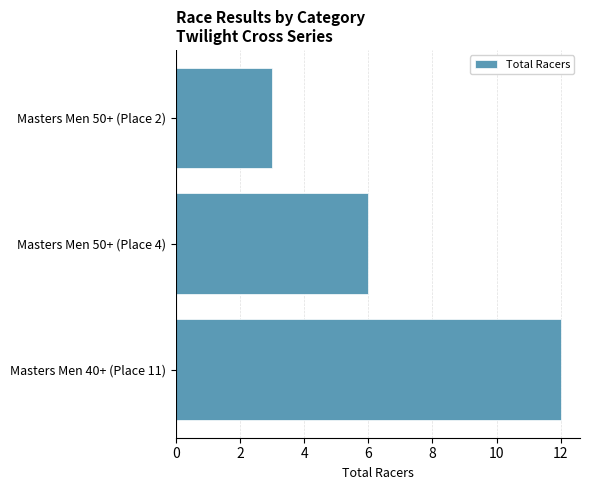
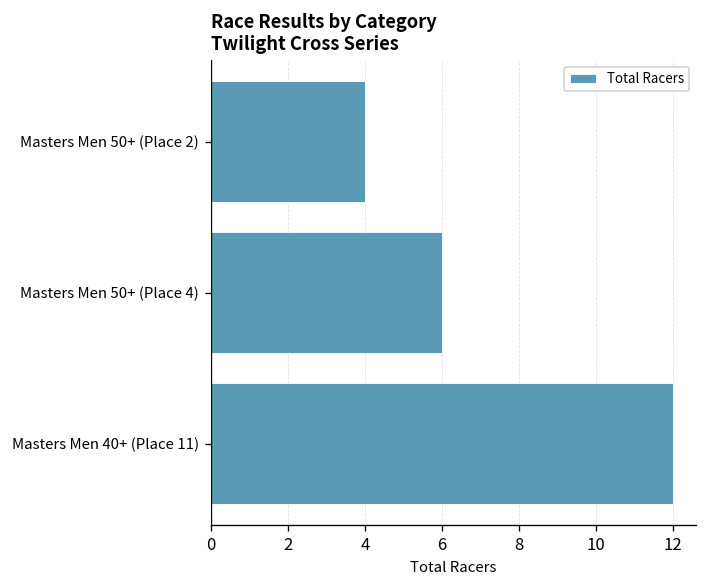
  {
-   "Masters Men 50+ (Place 2)": 3,
+   "Masters Men 50+ (Place 2)": 4,
    "Masters Men 50+ (Place 4)": 6,
    "Masters Men 40+ (Place 11)": 12
  }
